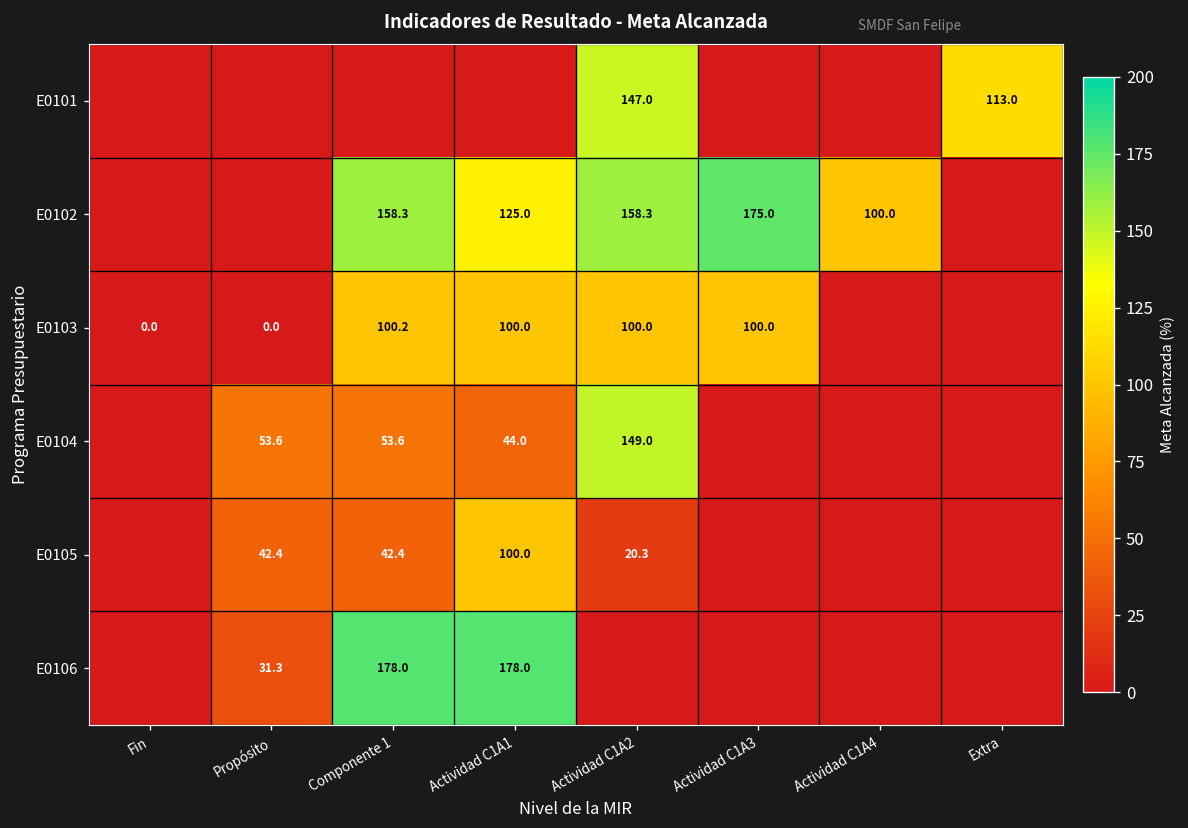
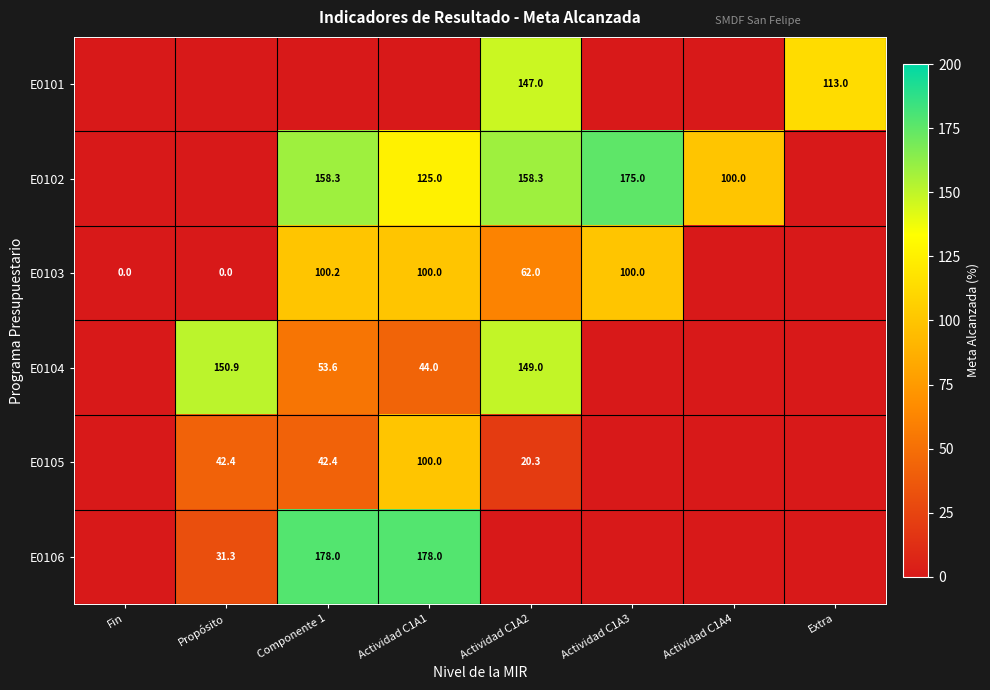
  {
    "E0101": {
      "Actividad C1A2": 147.0,
      "Extra": 113.0
    },
    "E0102": {
      "Componente 1": 158.3,
      "Actividad C1A1": 125.0,
      "Actividad C1A2": 158.3,
      "Actividad C1A3": 175.0,
      "Actividad C1A4": 100.0
    },
    "E0103": {
      "Fin": 0.0,
      "Propósito": 0.0,
      "Componente 1": 100.2,
      "Actividad C1A1": 100.0,
-     "Actividad C1A2": 100.0,
+     "Actividad C1A2": 62.0,
      "Actividad C1A3": 100.0
    },
    "E0104": {
-     "Propósito": 53.6,
+     "Propósito": 150.9,
      "Componente 1": 53.6,
      "Actividad C1A1": 44.0,
      "Actividad C1A2": 149.0
    },
    "E0105": {
      "Propósito": 42.4,
      "Componente 1": 42.4,
      "Actividad C1A1": 100.0,
      "Actividad C1A2": 20.3
    },
    "E0106": {
      "Propósito": 31.3,
      "Componente 1": 178.0,
      "Actividad C1A1": 178.0
    }
  }
